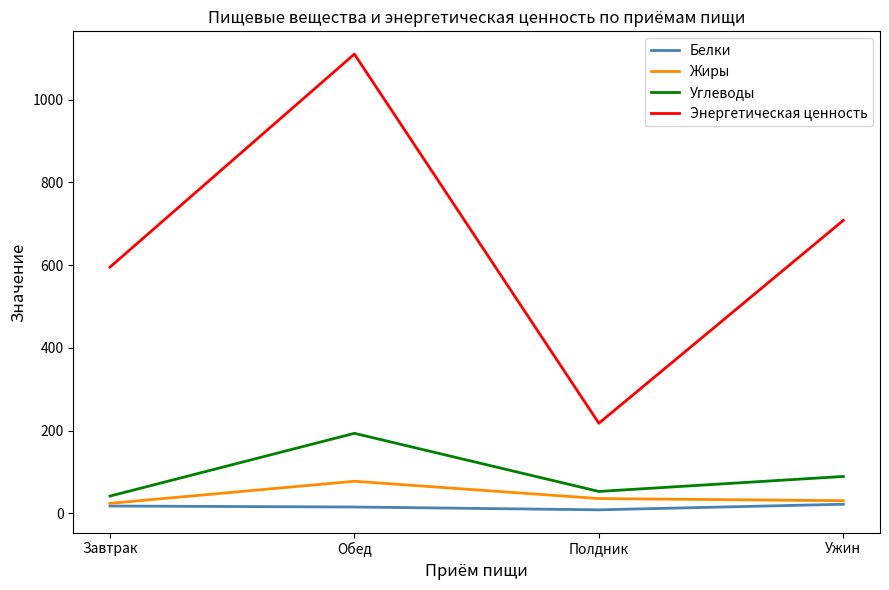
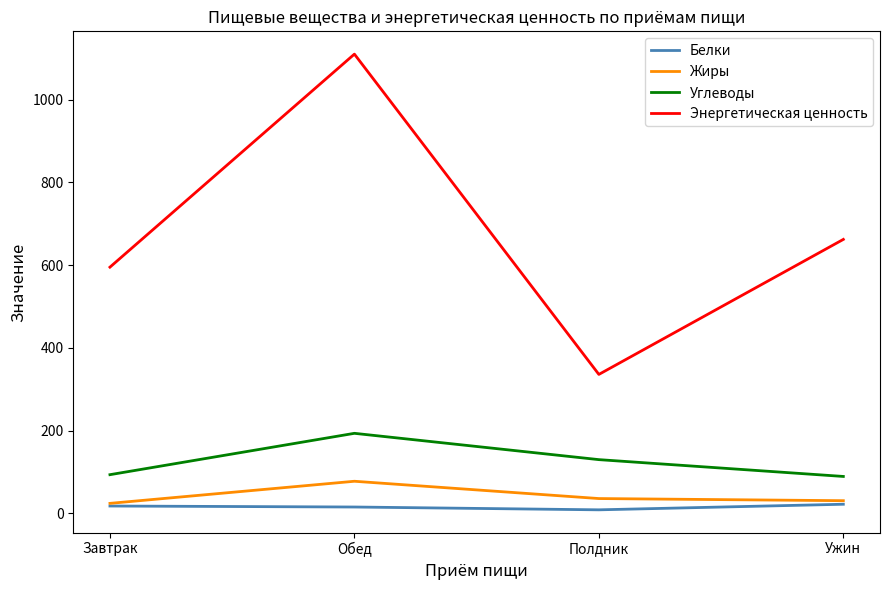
  {
    "Белки": {
      "Завтрак": 20,
      "Обед": 20,
      "Полдник": 10,
      "Ужин": 20
    },
    "Жиры": {
      "Завтрак": 20,
      "Обед": 80,
      "Полдник": 40,
      "Ужин": 30
    },
    "Углеводы": {
-     "Завтрак": 40,
+     "Завтрак": 90,
      "Обед": 190,
-     "Полдник": 50,
+     "Полдник": 130,
      "Ужин": 90
    },
    "Энергетическая ценность": {
      "Завтрак": 590,
      "Обед": 1110,
-     "Полдник": 220,
-     "Ужин": 710
+     "Полдник": 340,
+     "Ужин": 660
    }
  }
